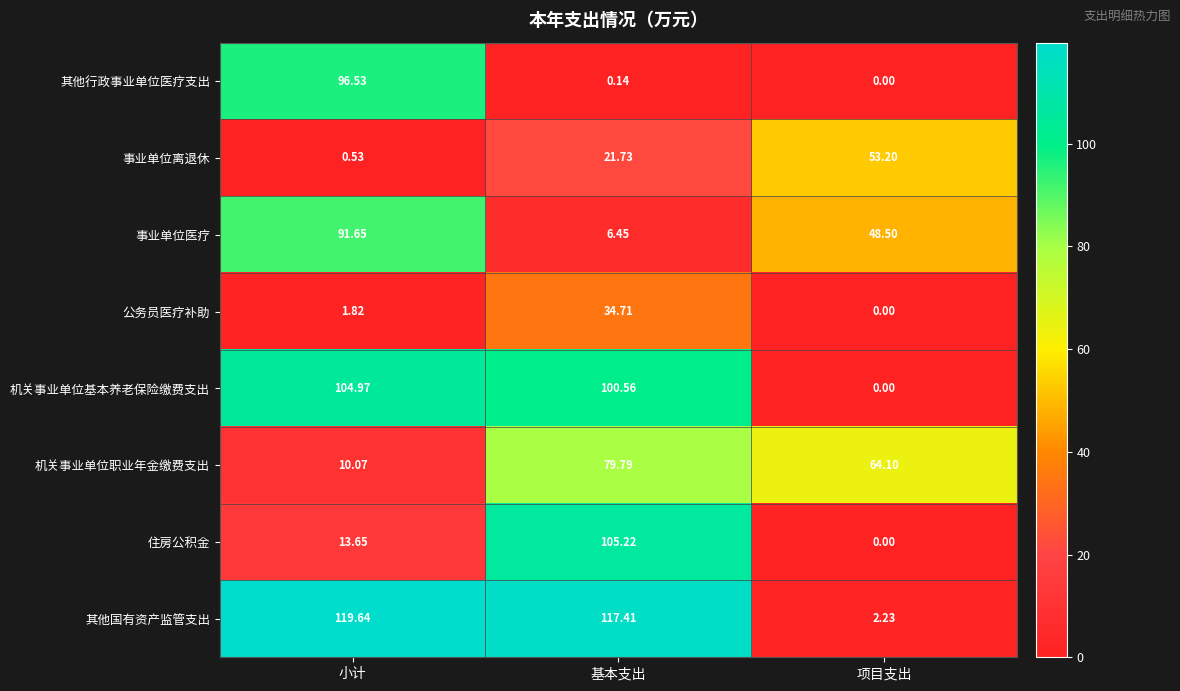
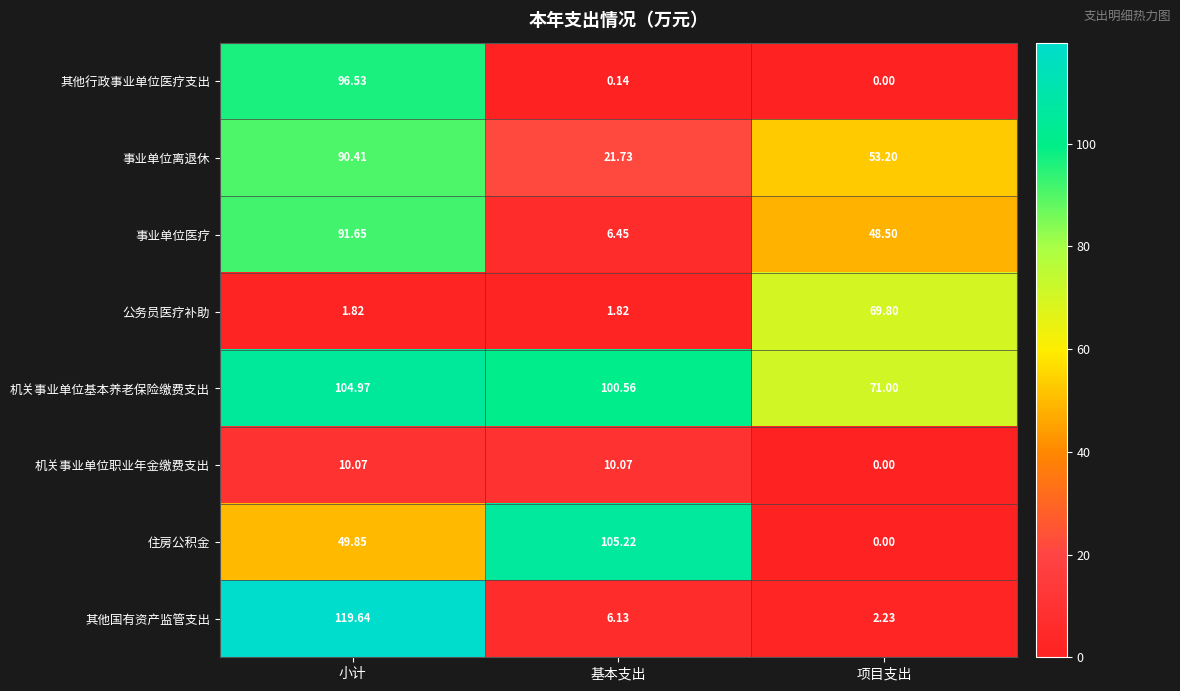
  {
    "其他行政事业单位医疗支出": {
      "小计": 96.53,
      "基本支出": 0.14,
      "项目支出": 0.00
    },
    "事业单位离退休": {
-     "小计": 0.53,
+     "小计": 90.41,
      "基本支出": 21.73,
      "项目支出": 53.20
    },
    "事业单位医疗": {
      "小计": 91.65,
      "基本支出": 6.45,
      "项目支出": 48.50
    },
    "公务员医疗补助": {
      "小计": 1.82,
-     "基本支出": 34.71,
-     "项目支出": 0.00
+     "基本支出": 1.82,
+     "项目支出": 69.80
    },
    "机关事业单位基本养老保险缴费支出": {
      "小计": 104.97,
      "基本支出": 100.56,
-     "项目支出": 0.00
+     "项目支出": 71.00
    },
    "机关事业单位职业年金缴费支出": {
      "小计": 10.07,
-     "基本支出": 79.79,
-     "项目支出": 64.10
+     "基本支出": 10.07,
+     "项目支出": 0.00
    },
    "住房公积金": {
-     "小计": 13.65,
+     "小计": 49.85,
      "基本支出": 105.22,
      "项目支出": 0.00
    },
    "其他国有资产监管支出": {
      "小计": 119.64,
-     "基本支出": 117.41,
+     "基本支出": 6.13,
      "项目支出": 2.23
    }
  }
